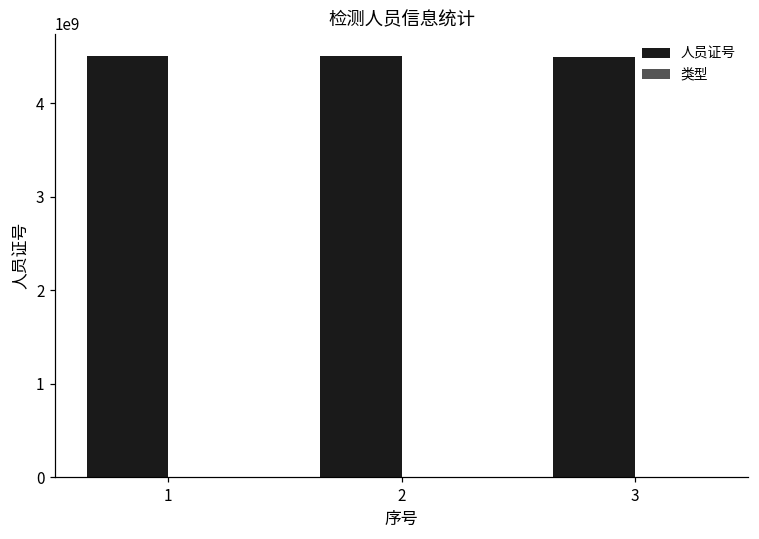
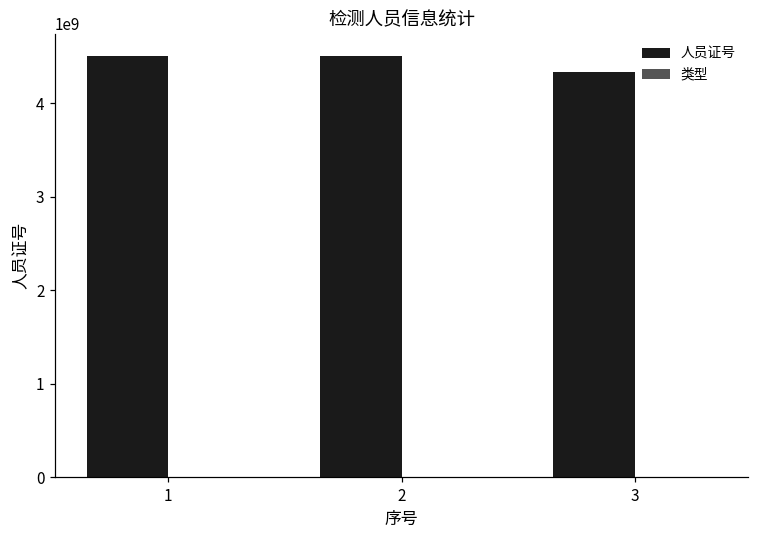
  {
    "人员证号": {
      "1": 4500000000,
      "2": 4500000000,
-     "3": 4500000000
+     "3": 4300000000
    }
  }
